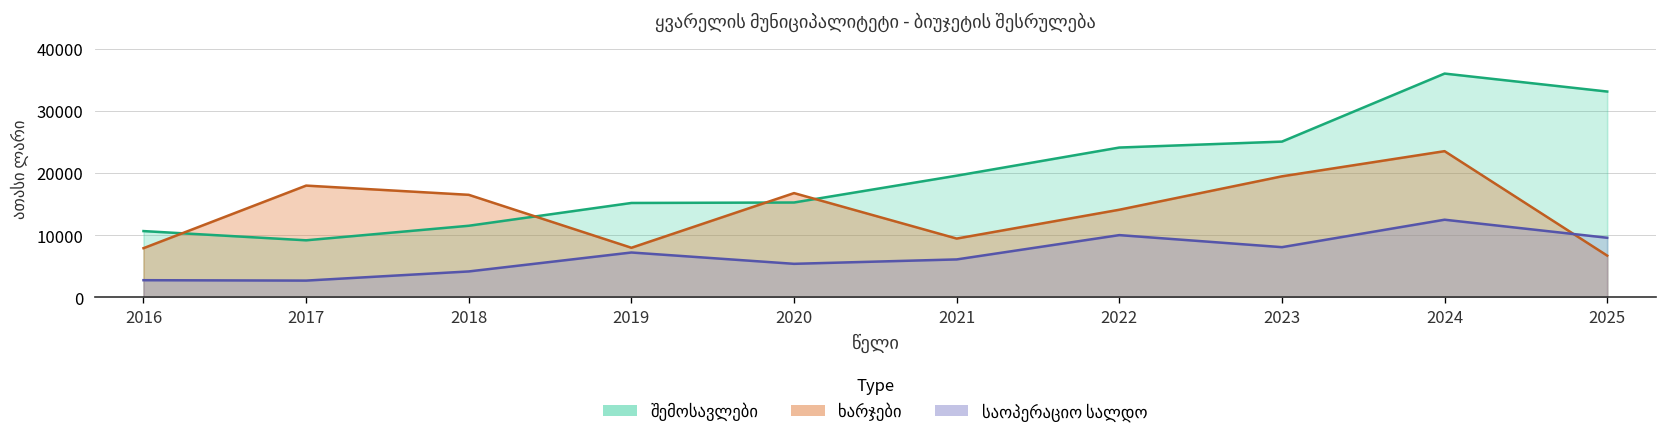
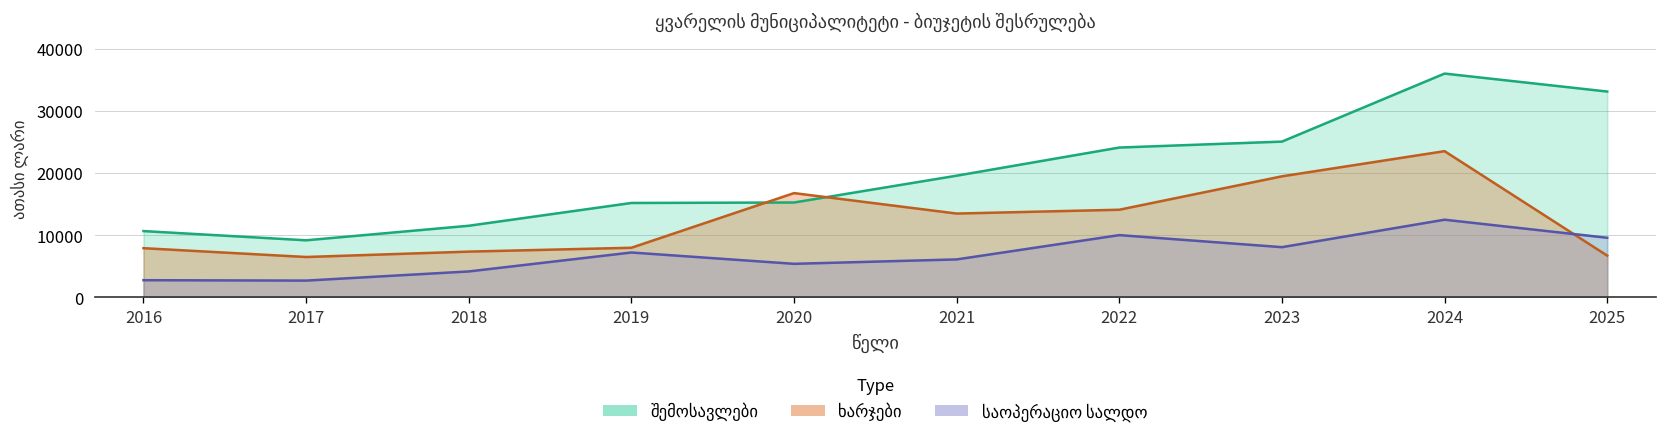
  {
    "ხარჯები": {
      "2016": 8000,
-     "2017": 18000,
-     "2018": 16000,
+     "2017": 6000,
+     "2018": 7000,
      "2019": 8000,
      "2020": 17000,
-     "2021": 9000,
+     "2021": 13000,
      "2022": 14000,
      "2023": 19000,
      "2024": 23000,
      "2025": 7000
    }
  }
